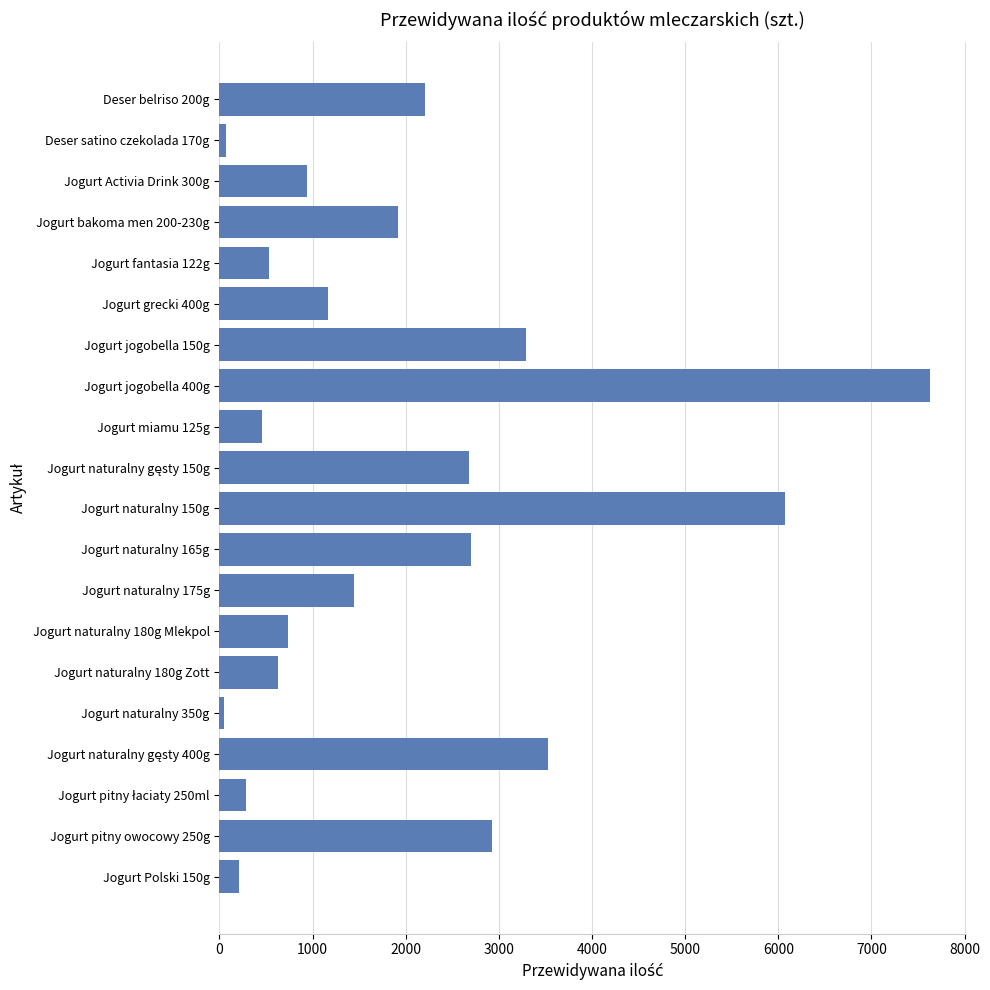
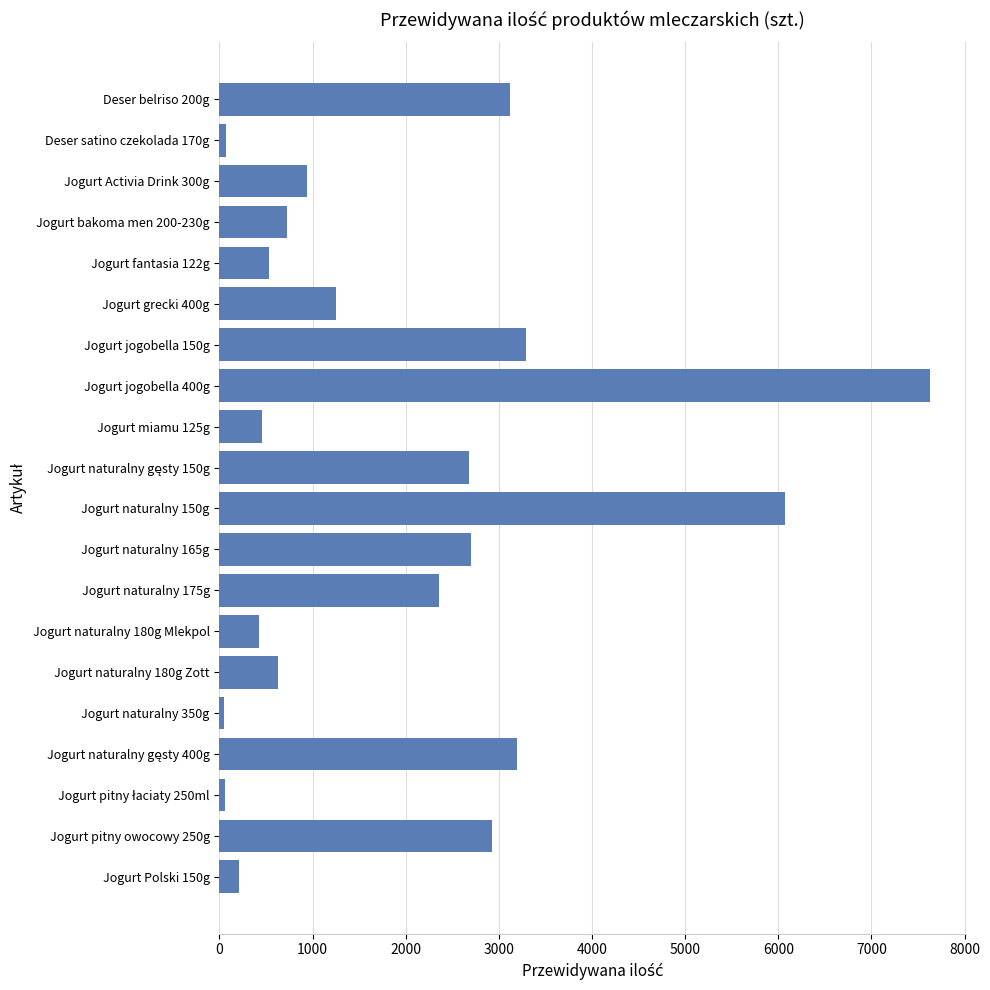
  {
-   "Deser belriso 200g": 2200,
+   "Deser belriso 200g": 3100,
    "Deser satino czekolada 170g": 100,
    "Jogurt Activia Drink 300g": 900,
-   "Jogurt bakoma men 200-230g": 1900,
+   "Jogurt bakoma men 200-230g": 700,
    "Jogurt fantasia 122g": 500,
-   "Jogurt grecki 400g": 1160,
+   "Jogurt grecki 400g": 1250,
    "Jogurt jogobella 150g": 3300,
    "Jogurt jogobella 400g": 7600,
    "Jogurt miamu 125g": 500,
    "Jogurt naturalny gęsty 150g": 2700,
    "Jogurt naturalny 150g": 6100,
    "Jogurt naturalny 165g": 2700,
-   "Jogurt naturalny 175g": 1400,
-   "Jogurt naturalny 180g Mlekpol": 700,
+   "Jogurt naturalny 175g": 2400,
+   "Jogurt naturalny 180g Mlekpol": 400,
    "Jogurt naturalny 180g Zott": 600,
    "Jogurt naturalny 350g": 100,
-   "Jogurt naturalny gęsty 400g": 3500,
-   "Jogurt pitny łaciaty 250ml": 300,
+   "Jogurt naturalny gęsty 400g": 3200,
+   "Jogurt pitny łaciaty 250ml": 100,
    "Jogurt pitny owocowy 250g": 2900,
    "Jogurt Polski 150g": 200
  }
